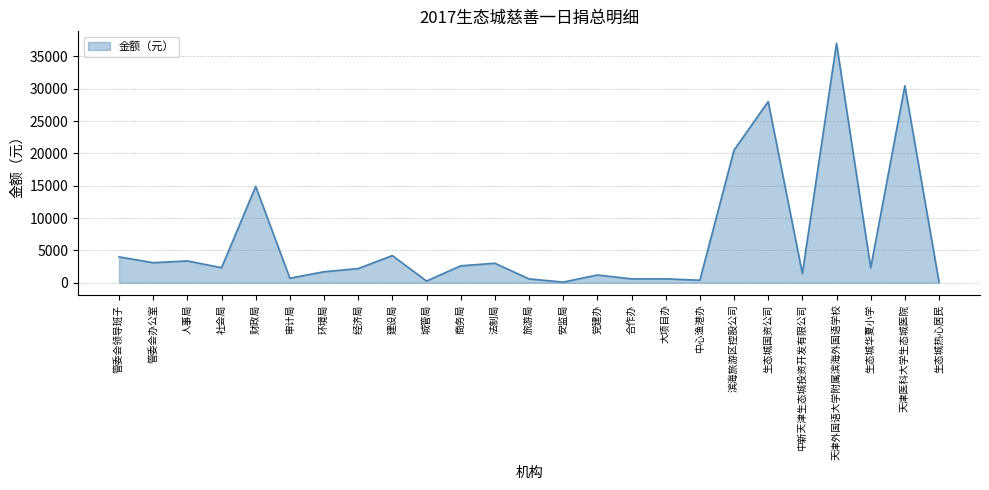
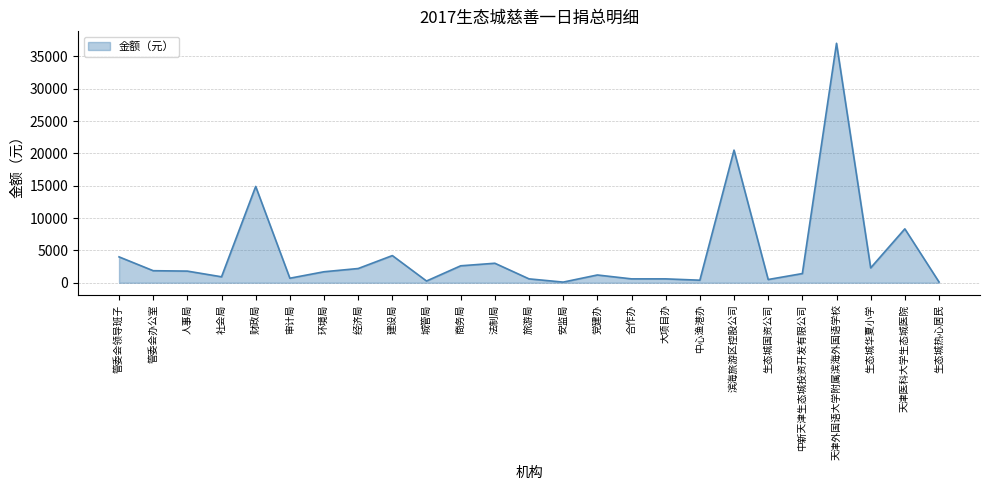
  {
    "管委会领导班子": 4000,
-   "管委会办公室": 3000,
-   "人事局": 3000,
-   "社会局": 2000,
+   "管委会办公室": 2000,
+   "人事局": 2000,
+   "社会局": 1000,
    "财政局": 15000,
    "审计局": 1000,
    "环境局": 2000,
    "经济局": 2000,
    "建设局": 4000,
    "城管局": 0,
    "商务局": 3000,
    "法制局": 3000,
    "旅游局": 1000,
    "安监局": 0,
    "党建办": 1000,
    "合作办": 1000,
    "大项目办": 1000,
    "中心渔港办": 0,
    "滨海旅游区控股公司": 21000,
-   "生态城国资公司": 28000,
+   "生态城国资公司": 1000,
    "中新天津生态城投资开发有限公司": 1000,
    "天津外国语大学附属滨海外国语学校": 37000,
    "生态城华夏小学": 2000,
-   "天津医科大学生态城医院": 30000,
+   "天津医科大学生态城医院": 8000,
    "生态城热心居民": 0
  }
